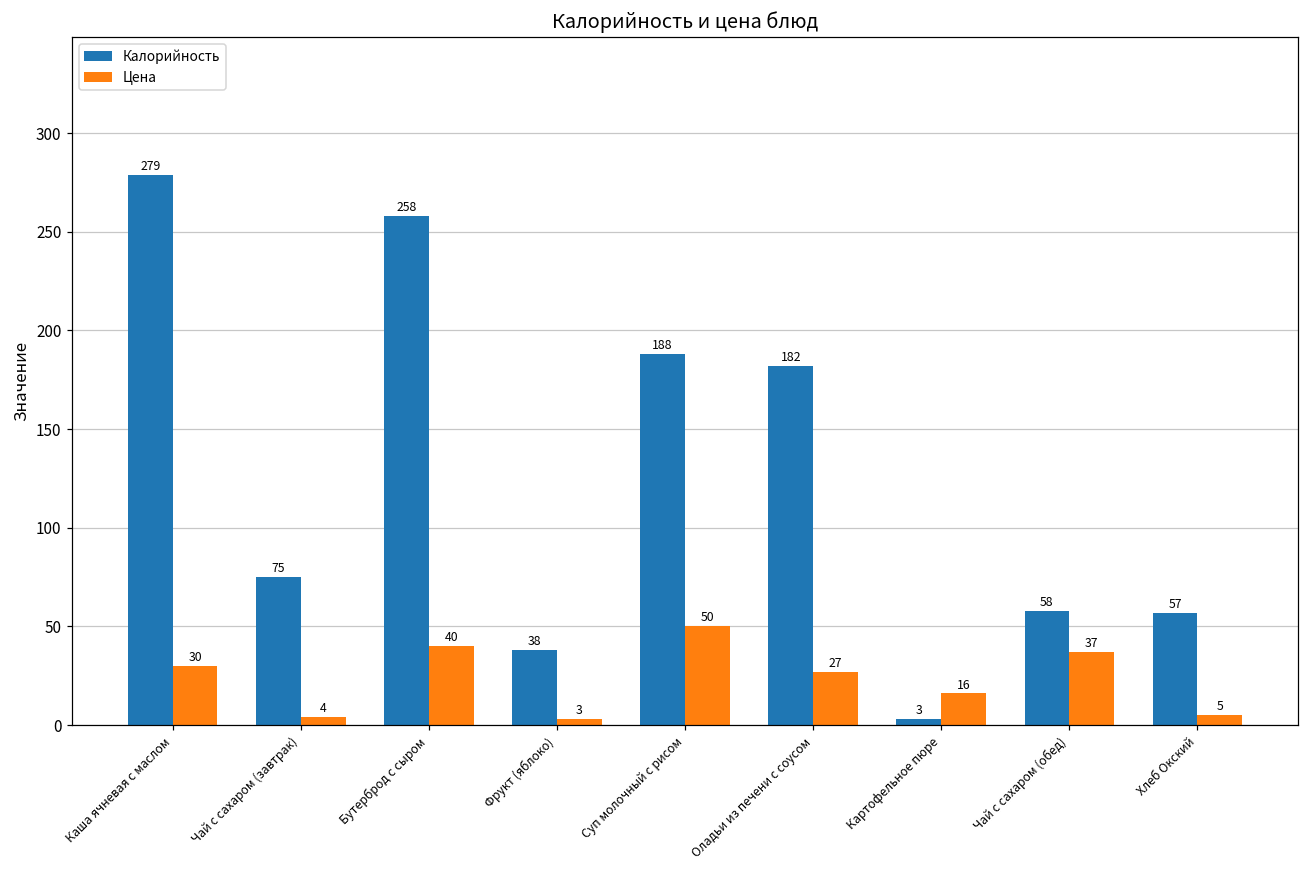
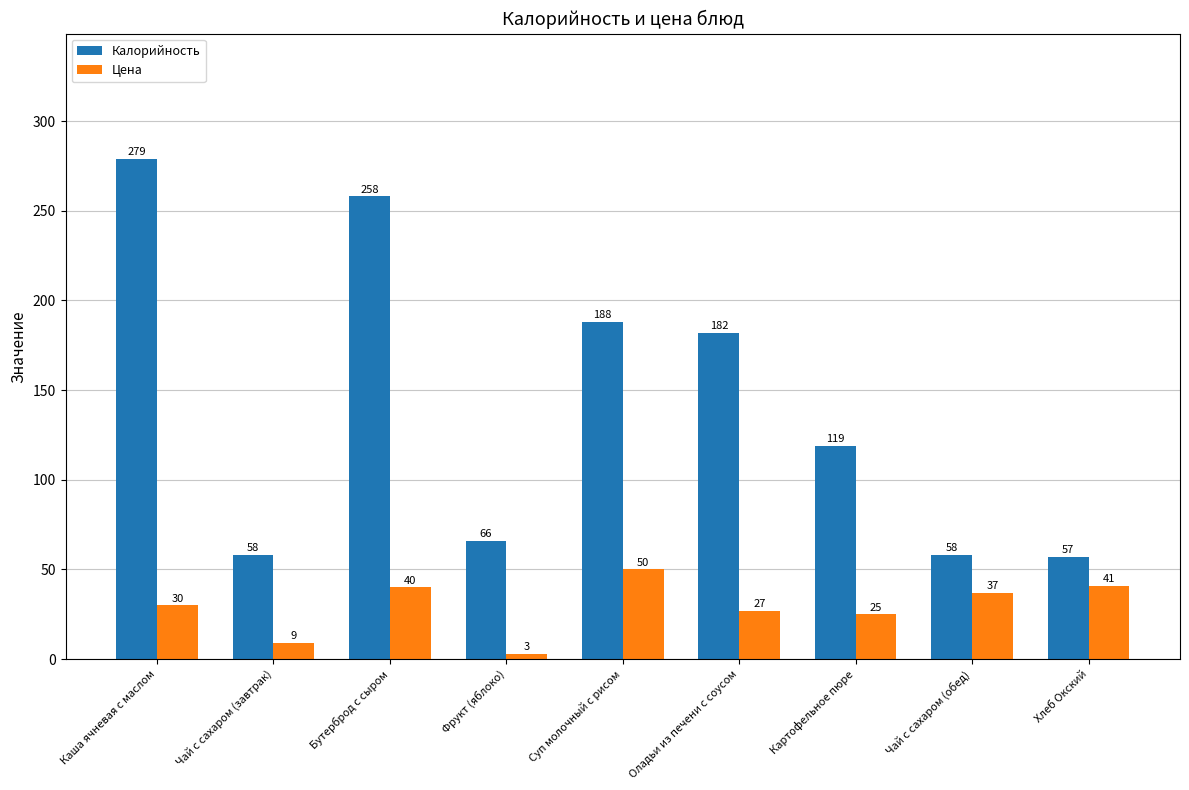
  {
    "Калорийность": {
      "Каша ячневая с маслом": 279,
-     "Чай с сахаром (завтрак)": 75,
+     "Чай с сахаром (завтрак)": 58,
      "Бутерброд с сыром": 258,
-     "Фрукт (яблоко)": 38,
+     "Фрукт (яблоко)": 66,
      "Суп молочный с рисом": 188,
      "Оладьи из печени с соусом": 182,
-     "Картофельное пюре": 3,
+     "Картофельное пюре": 119,
      "Чай с сахаром (обед)": 58,
      "Хлеб Окский": 57
    },
    "Цена": {
      "Каша ячневая с маслом": 30,
-     "Чай с сахаром (завтрак)": 4,
+     "Чай с сахаром (завтрак)": 9,
      "Бутерброд с сыром": 40,
      "Фрукт (яблоко)": 3,
      "Суп молочный с рисом": 50,
      "Оладьи из печени с соусом": 27,
-     "Картофельное пюре": 16,
+     "Картофельное пюре": 25,
      "Чай с сахаром (обед)": 37,
-     "Хлеб Окский": 5
+     "Хлеб Окский": 41
    }
  }
